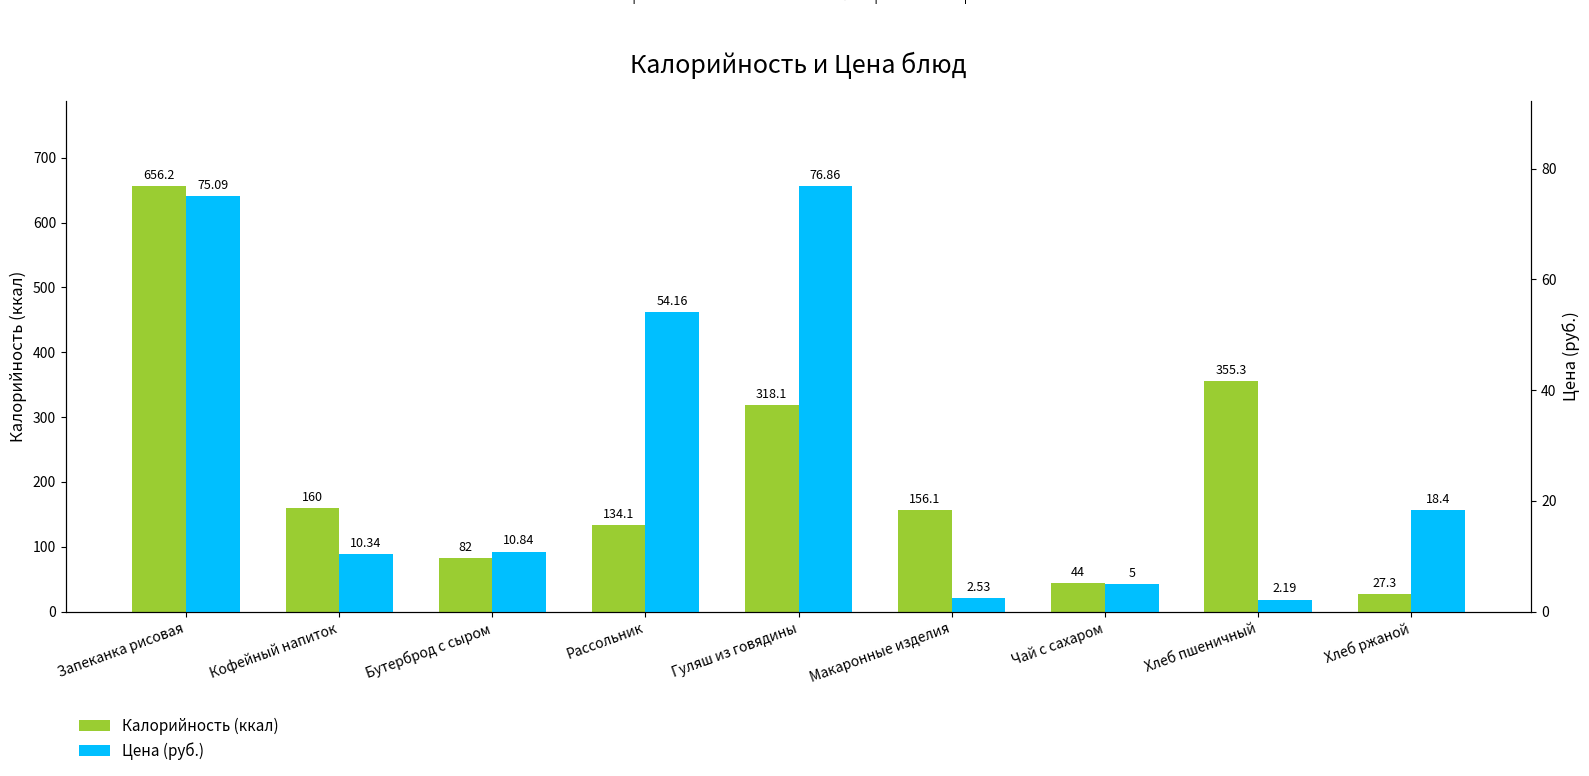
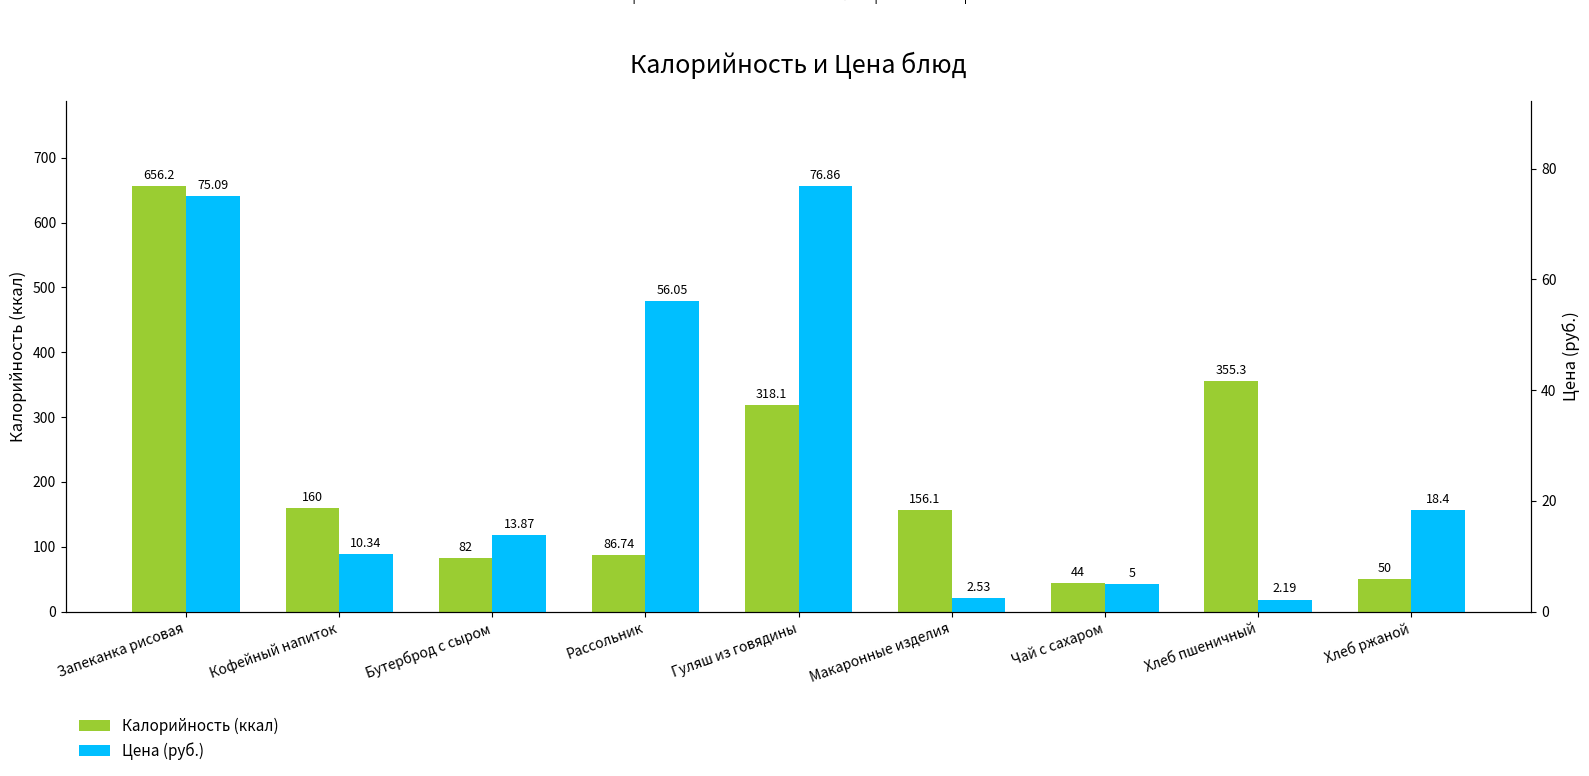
  {
    "Калорийность (ккал)": {
      "Запеканка рисовая": 656.2,
      "Кофейный напиток": 160,
      "Бутерброд с сыром": 82,
-     "Рассольник": 134.1,
+     "Рассольник": 86.74,
      "Гуляш из говядины": 318.1,
      "Макаронные изделия": 156.1,
      "Чай с сахаром": 44,
      "Хлеб пшеничный": 355.3,
-     "Хлеб ржаной": 27.3
+     "Хлеб ржаной": 50
    },
    "Цена (руб.)": {
      "Запеканка рисовая": 75.09,
      "Кофейный напиток": 10.34,
-     "Бутерброд с сыром": 10.84,
-     "Рассольник": 54.16,
+     "Бутерброд с сыром": 13.87,
+     "Рассольник": 56.05,
      "Гуляш из говядины": 76.86,
      "Макаронные изделия": 2.53,
      "Чай с сахаром": 5,
      "Хлеб пшеничный": 2.19,
      "Хлеб ржаной": 18.4
    }
  }
